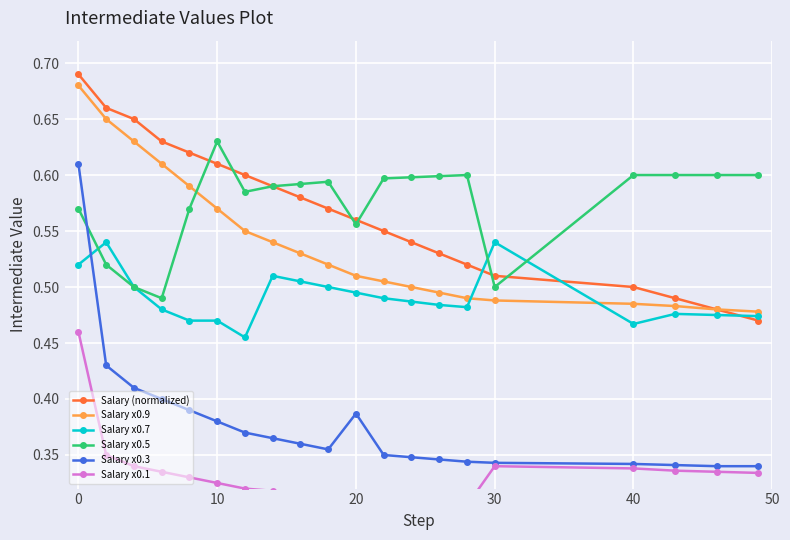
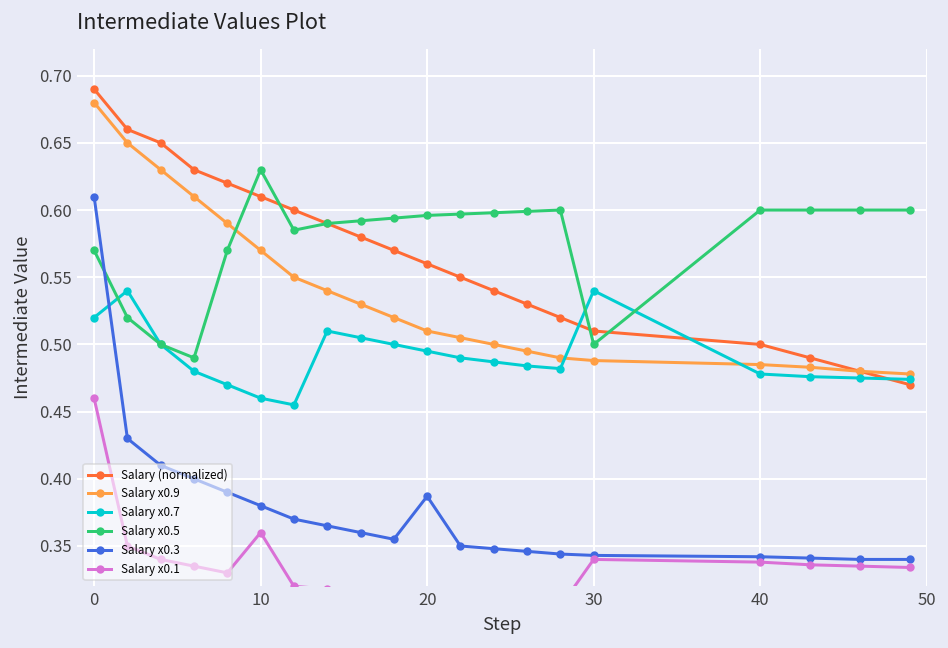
  {
    "Salary x0.7": {
      "0": 0.520,
-     "10": 0.47,
+     "10": 0.46,
      "20": 0.495,
      "30": 0.540,
-     "40": 0.467
+     "40": 0.478
    },
    "Salary x0.5": {
      "0": 0.570,
      "10": 0.630,
-     "20": 0.556,
+     "20": 0.596,
      "30": 0.500,
      "40": 0.600
    },
    "Salary x0.3": {
      "0": 0.610,
      "10": 0.380,
      "20": 0.387,
      "30": 0.343,
      "40": 0.342
    },
    "Salary x0.1": {
      "0": 0.460,
-     "10": 0.325,
+     "10": 0.360,
      "30": 0.340,
      "40": 0.338
    }
  }
